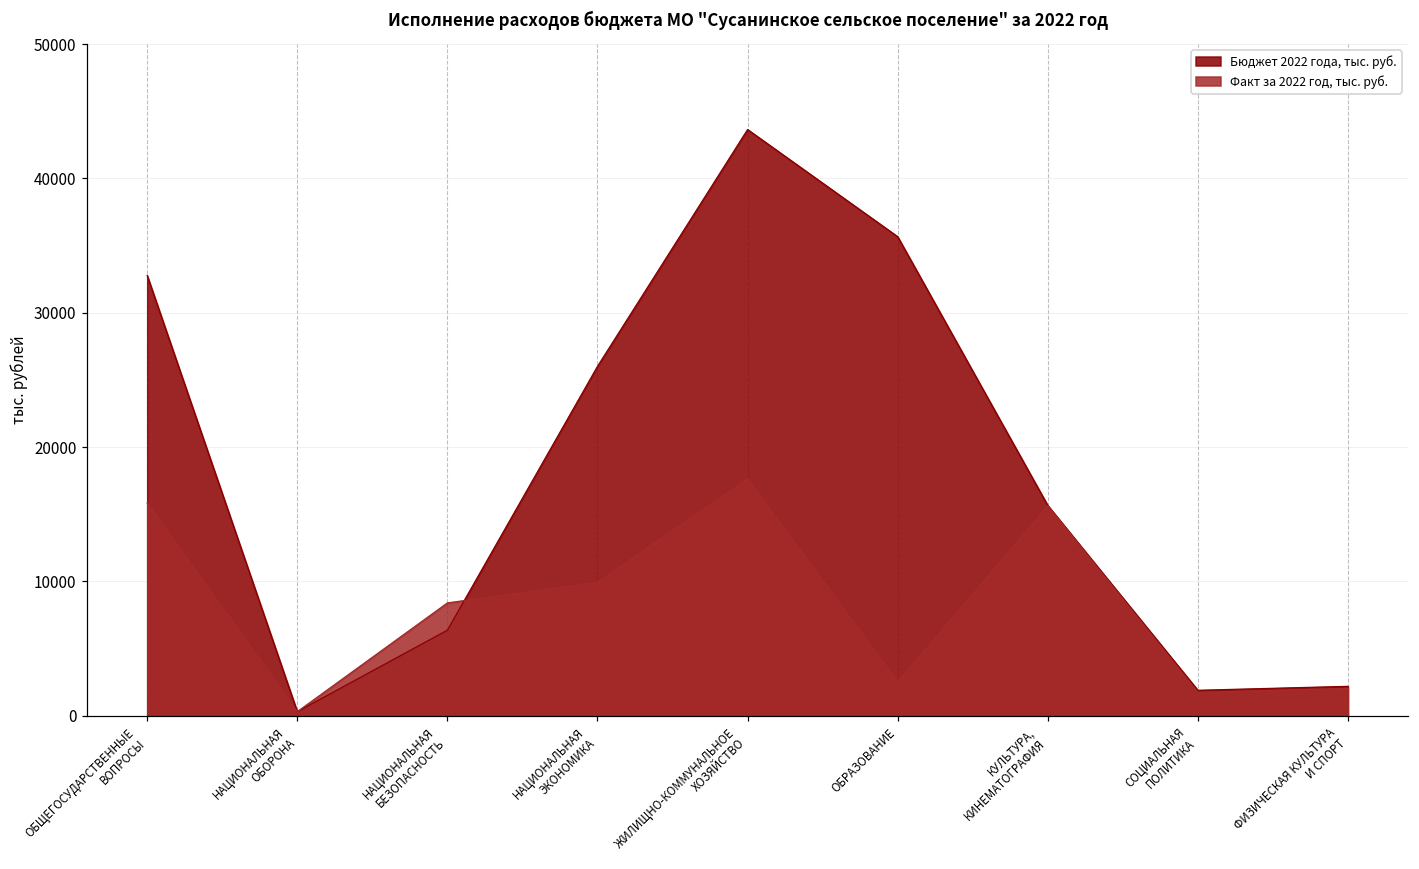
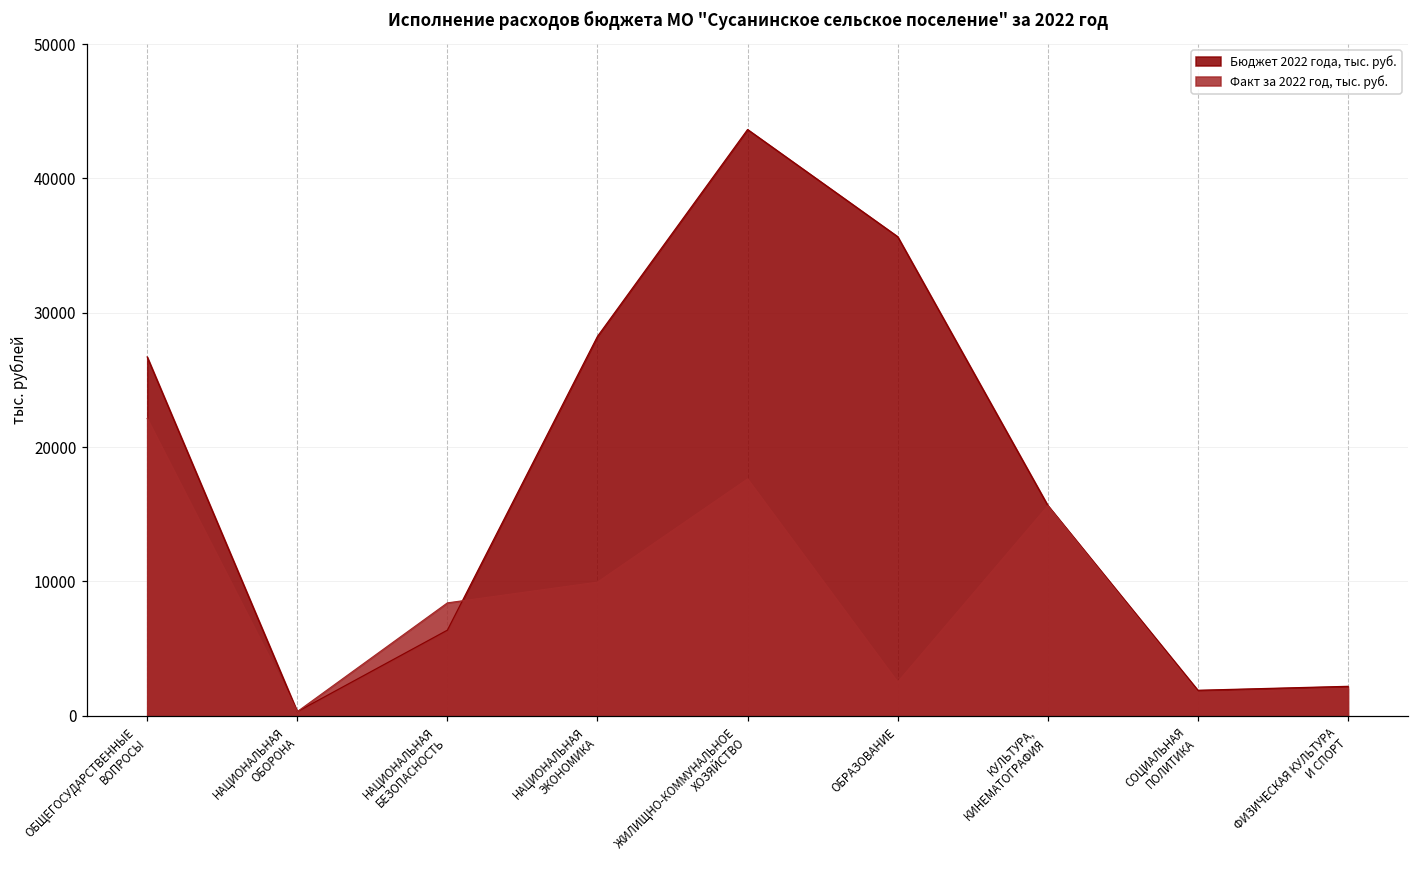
  {
    "Бюджет 2022 года, тыс. руб.": {
-     "ОБЩЕГОСУДАРСТВЕННЫЕ ВОПРОСЫ": 32800,
+     "ОБЩЕГОСУДАРСТВЕННЫЕ ВОПРОСЫ": 26700,
      "НАЦИОНАЛЬНАЯ БЕЗОПАСНОСТЬ": 6400,
-     "НАЦИОНАЛЬНАЯ ЭКОНОМИКА": 26000,
+     "НАЦИОНАЛЬНАЯ ЭКОНОМИКА": 28200,
      "ЖИЛИЩНО-КОММУНАЛЬНОЕ ХОЗЯЙСТВО": 43600,
      "ОБРАЗОВАНИЕ": 35700
    },
    "Факт за 2022 год, тыс. руб.": {
-     "ОБЩЕГОСУДАРСТВЕННЫЕ ВОПРОСЫ": 15800,
+     "ОБЩЕГОСУДАРСТВЕННЫЕ ВОПРОСЫ": 22100,
      "НАЦИОНАЛЬНАЯ БЕЗОПАСНОСТЬ": 8400,
      "НАЦИОНАЛЬНАЯ ЭКОНОМИКА": 9900,
      "ЖИЛИЩНО-КОММУНАЛЬНОЕ ХОЗЯЙСТВО": 17600,
      "ОБРАЗОВАНИЕ": 2500
    }
  }
